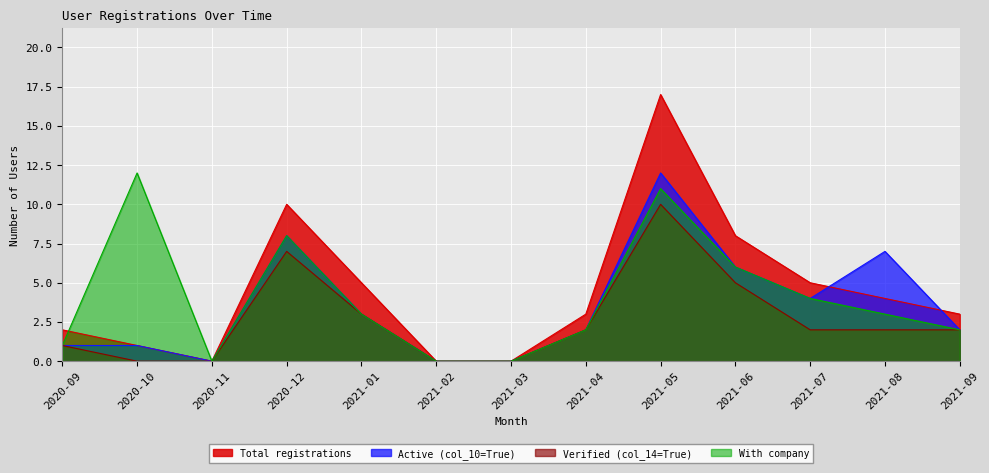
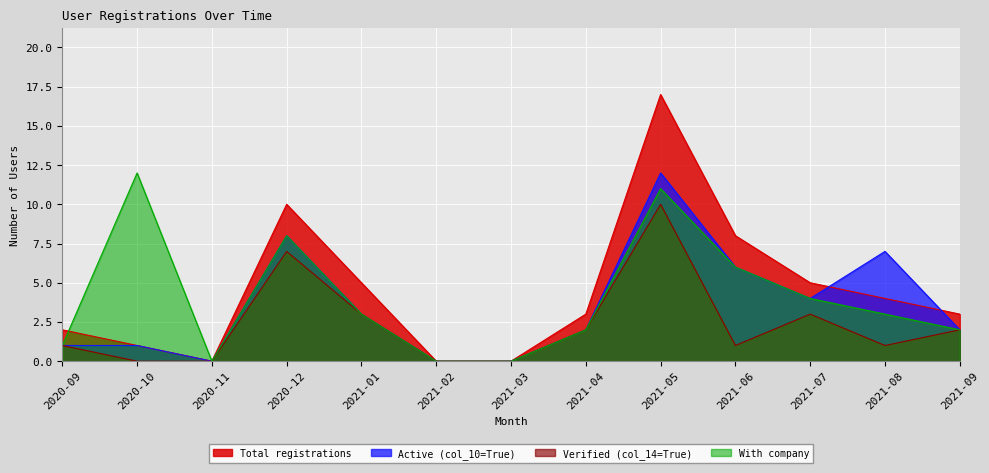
  {
    "Total registrations": {
      "2020-09": 2,
      "2020-12": 10,
      "2021-01": 5,
      "2021-04": 3,
      "2021-05": 17,
      "2021-06": 8,
      "2021-07": 5,
      "2021-08": 4,
      "2021-09": 3
    },
    "Active (col_10=True)": {
      "2021-05": 12,
      "2021-08": 7
    },
    "Verified (col_14=True)": {
      "2020-10": 0,
      "2020-12": 7,
      "2021-05": 10,
-     "2021-06": 5,
-     "2021-07": 2,
-     "2021-08": 2
+     "2021-06": 1,
+     "2021-07": 3,
+     "2021-08": 1
    },
    "With company": {
      "2020-10": 12,
      "2021-05": 11,
      "2021-08": 3
    }
  }
